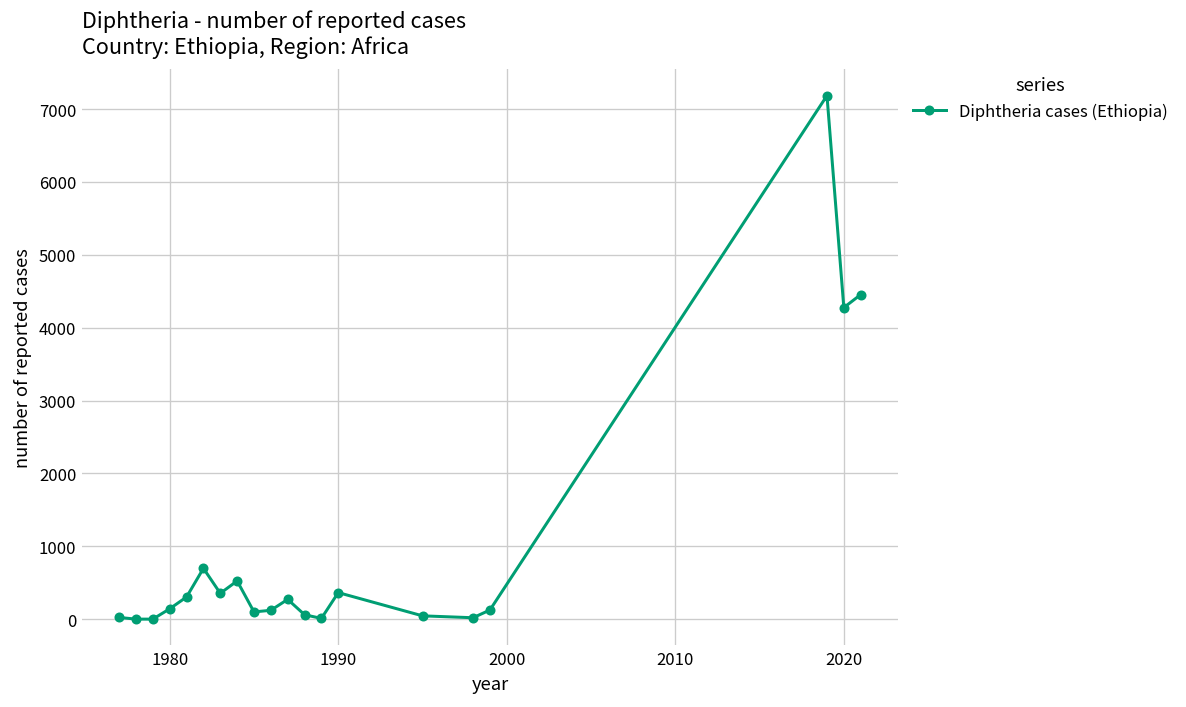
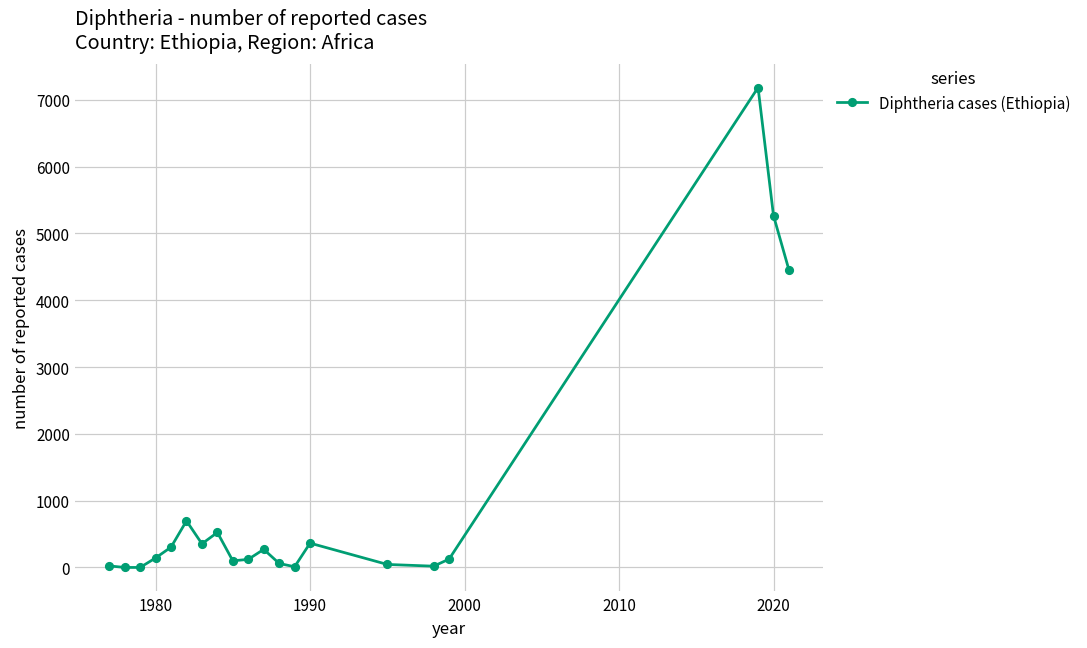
  {
    "1980": 100,
    "1990": 400,
-   "2020": 4300
+   "2020": 5300
  }
